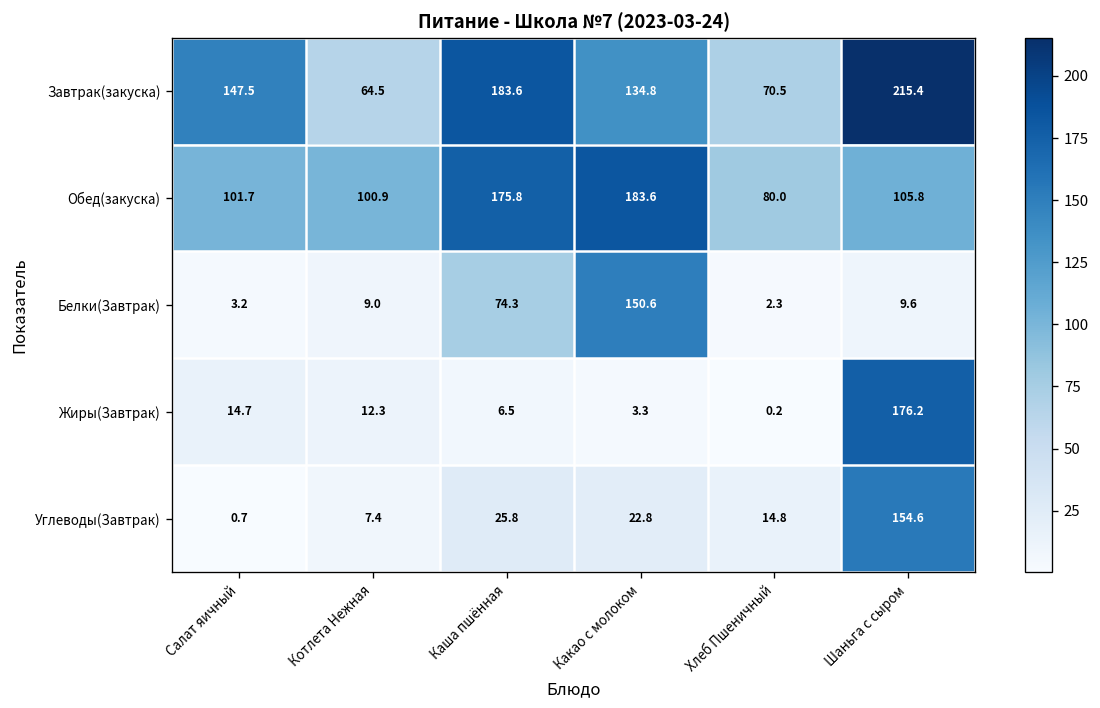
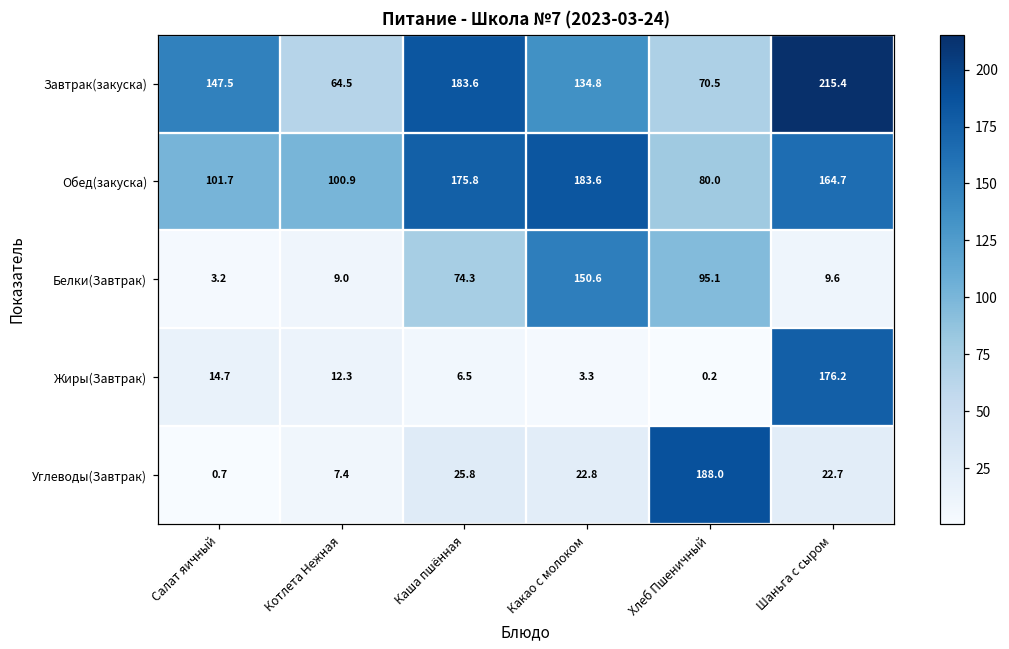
  {
    "Завтрак(закуска)": {
      "Салат яичный": 147.5,
      "Котлета Нежная": 64.5,
      "Каша пшённая": 183.6,
      "Какао с молоком": 134.8,
      "Хлеб Пшеничный": 70.5,
      "Шаньга с сыром": 215.4
    },
    "Обед(закуска)": {
      "Салат яичный": 101.7,
      "Котлета Нежная": 100.9,
      "Каша пшённая": 175.8,
      "Какао с молоком": 183.6,
      "Хлеб Пшеничный": 80.0,
-     "Шаньга с сыром": 105.8
+     "Шаньга с сыром": 164.7
    },
    "Белки(Завтрак)": {
      "Салат яичный": 3.2,
      "Котлета Нежная": 9.0,
      "Каша пшённая": 74.3,
      "Какао с молоком": 150.6,
-     "Хлеб Пшеничный": 2.3,
+     "Хлеб Пшеничный": 95.1,
      "Шаньга с сыром": 9.6
    },
    "Жиры(Завтрак)": {
      "Салат яичный": 14.7,
      "Котлета Нежная": 12.3,
      "Каша пшённая": 6.5,
      "Какао с молоком": 3.3,
      "Хлеб Пшеничный": 0.2,
      "Шаньга с сыром": 176.2
    },
    "Углеводы(Завтрак)": {
      "Салат яичный": 0.7,
      "Котлета Нежная": 7.4,
      "Каша пшённая": 25.8,
      "Какао с молоком": 22.8,
-     "Хлеб Пшеничный": 14.8,
-     "Шаньга с сыром": 154.6
+     "Хлеб Пшеничный": 188.0,
+     "Шаньга с сыром": 22.7
    }
  }
